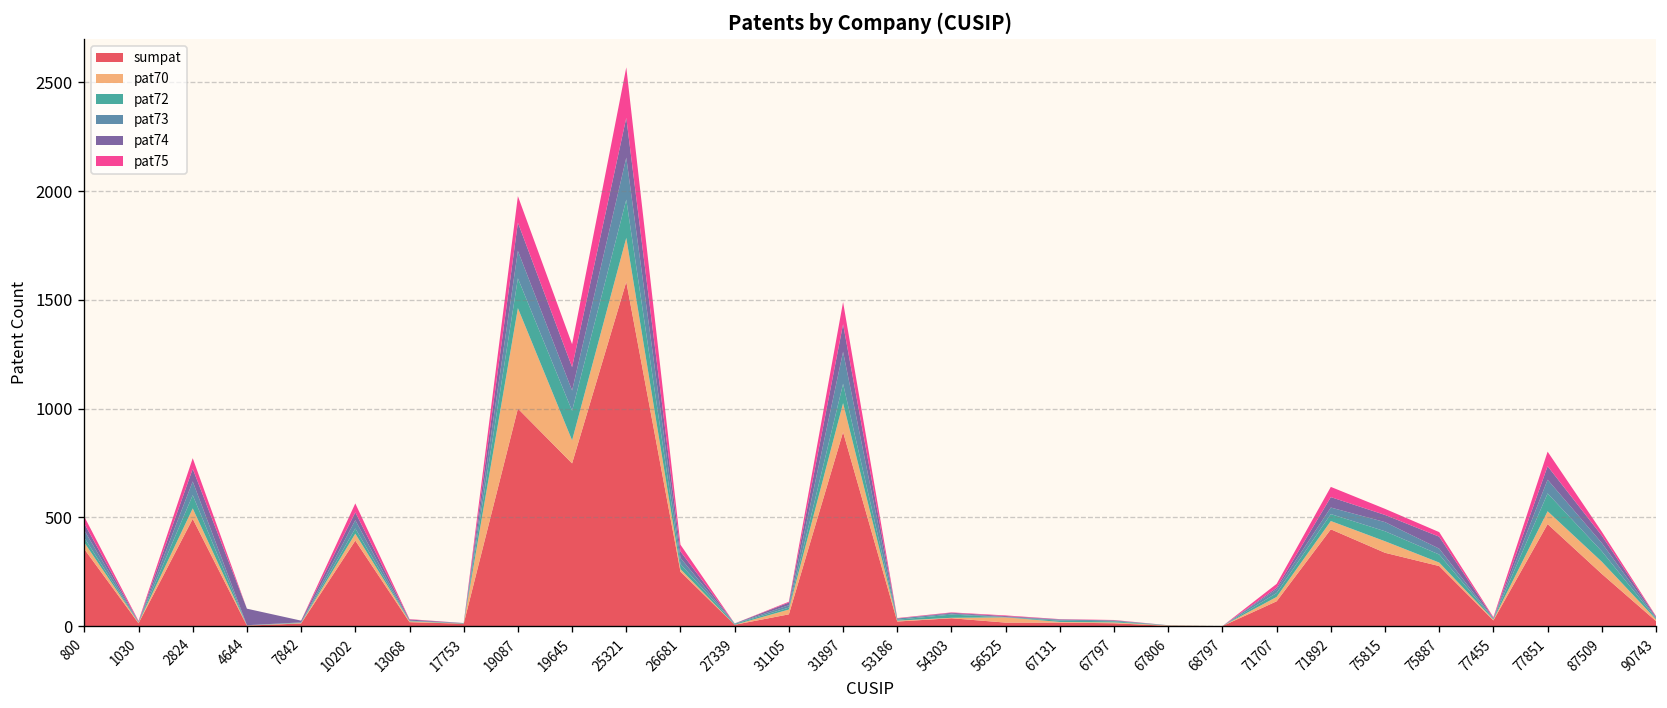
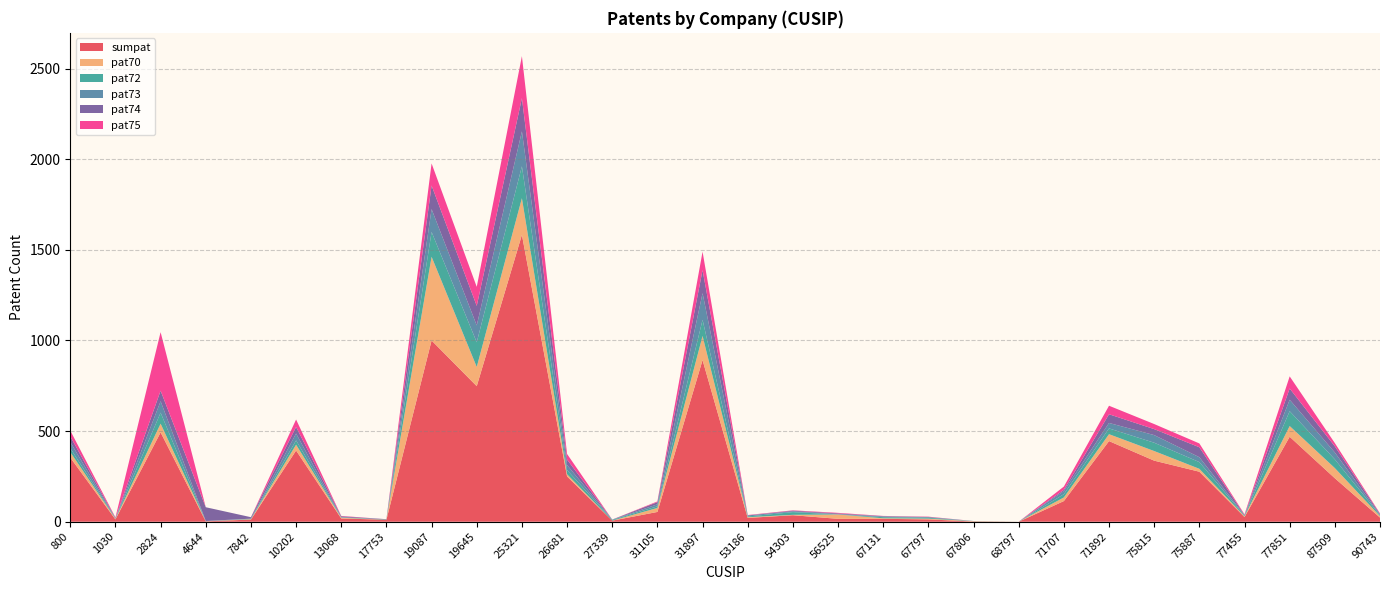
  {
    "sumpat": {
      "800": 350,
      "2824": 490,
      "10202": 390,
      "19087": 1000,
      "19645": 750,
      "25321": 1580,
      "31105": 50,
      "31897": 890,
      "56525": 20,
      "71707": 110,
      "71892": 450,
      "75815": 340,
      "75887": 280,
      "77851": 470,
      "87509": 240
    },
    "pat70": {
      "800": 30,
      "2824": 50,
      "10202": 30,
      "19087": 460,
      "19645": 110,
      "25321": 200,
      "31897": 130,
      "71707": 20,
      "71892": 40,
      "75815": 50,
      "75887": 20,
      "77851": 60,
      "87509": 60
    },
    "pat74": {
      "800": 30,
      "2824": 60,
      "10202": 40,
      "19087": 130,
      "19645": 110,
      "25321": 180,
      "26681": 30,
      "31897": 130,
      "71892": 50,
      "75815": 30,
      "75887": 60,
      "77851": 60,
      "87509": 30
    },
    "pat75": {
      "800": 30,
-     "2824": 50,
+     "2824": 320,
      "10202": 40,
      "19087": 120,
      "19645": 110,
      "25321": 230,
      "26681": 30,
      "31897": 100,
      "71707": 20,
      "71892": 50,
      "75815": 30,
      "75887": 20,
      "77851": 70,
      "87509": 20
    }
  }
